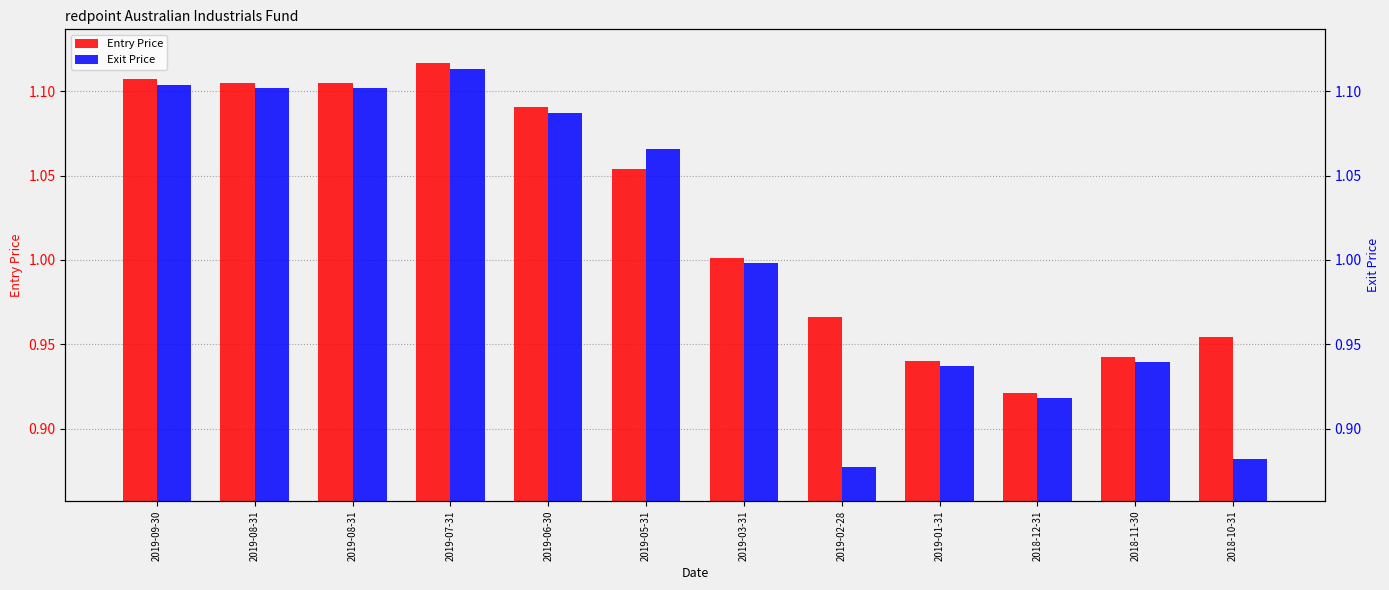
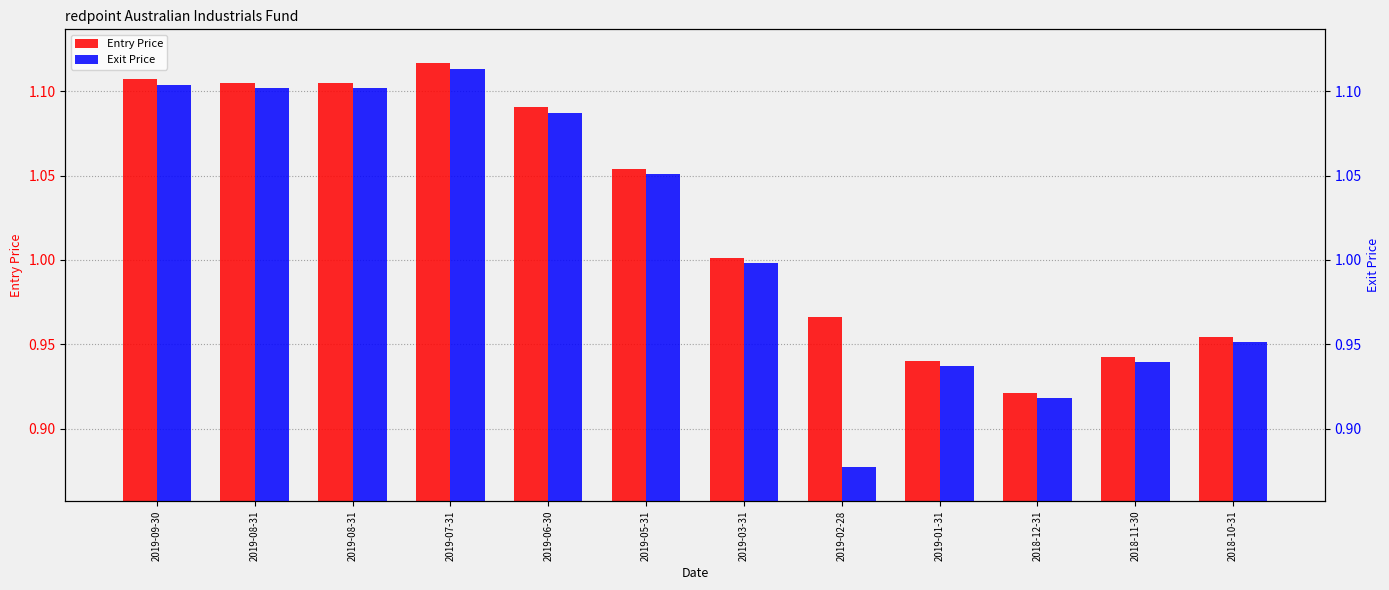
  {
    "Entry Price": {
      "2019-09-30": 1.107,
      "2019-07-31": 1.117,
      "2019-06-30": 1.090,
      "2019-05-31": 1.054,
      "2019-03-31": 1.001,
      "2019-02-28": 0.966,
      "2019-01-31": 0.940,
      "2018-12-31": 0.921,
      "2018-11-30": 0.942,
      "2018-10-31": 0.954
    },
    "Exit Price": {
      "2019-09-30": 1.104,
      "2019-07-31": 1.113,
      "2019-06-30": 1.087,
-     "2019-05-31": 1.066,
+     "2019-05-31": 1.051,
      "2019-03-31": 0.998,
      "2019-02-28": 0.877,
      "2019-01-31": 0.937,
      "2018-12-31": 0.919,
      "2018-11-30": 0.940,
-     "2018-10-31": 0.882
+     "2018-10-31": 0.952
    }
  }
